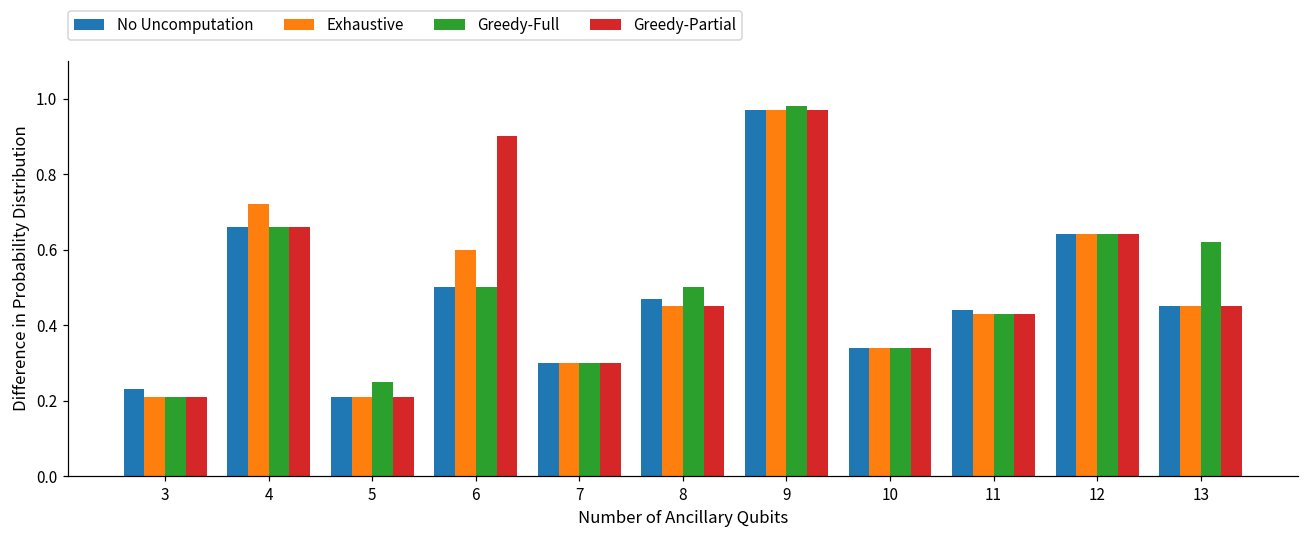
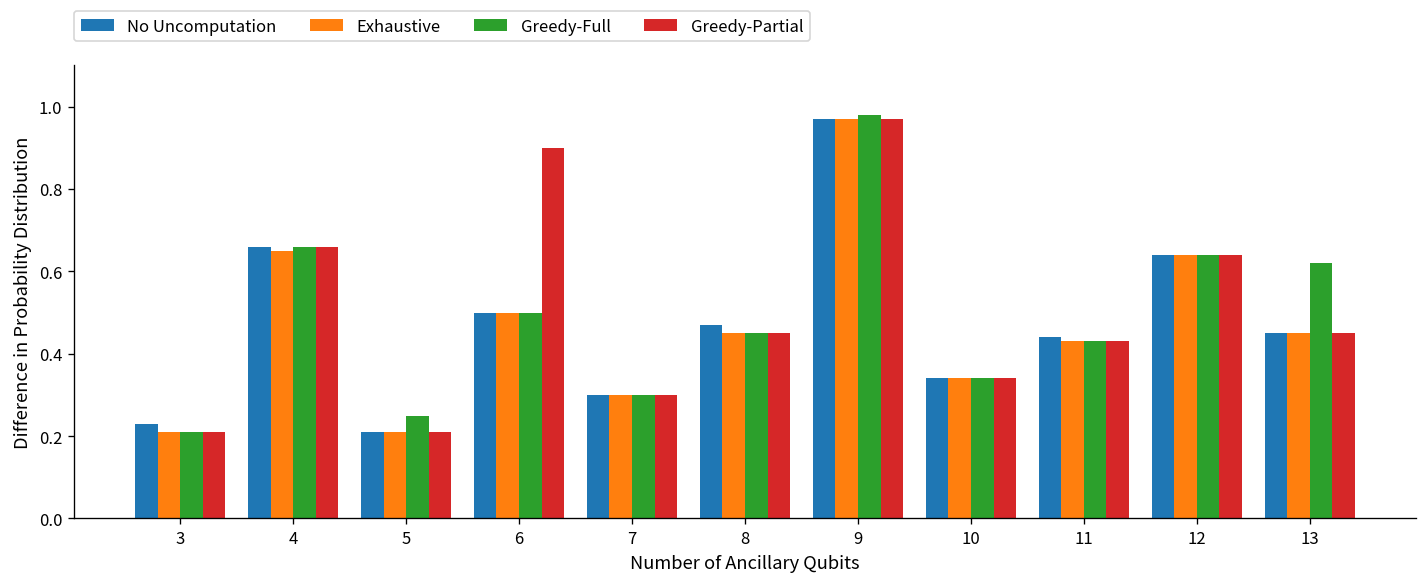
  {
    "No Uncomputation": {
      "3": 0.23,
      "4": 0.66,
      "5": 0.21,
      "6": 0.50,
      "7": 0.30,
      "8": 0.47,
      "9": 0.97,
      "10": 0.34,
      "11": 0.44,
      "12": 0.64,
      "13": 0.45
    },
    "Exhaustive": {
      "3": 0.21,
-     "4": 0.72,
+     "4": 0.65,
      "5": 0.21,
-     "6": 0.6,
+     "6": 0.5,
      "7": 0.30,
      "8": 0.45,
      "9": 0.97,
      "10": 0.34,
      "11": 0.43,
      "12": 0.64,
      "13": 0.45
    },
    "Greedy-Full": {
      "3": 0.21,
      "4": 0.66,
      "5": 0.25,
      "6": 0.50,
      "7": 0.30,
-     "8": 0.50,
+     "8": 0.45,
      "9": 0.98,
      "10": 0.34,
      "11": 0.43,
      "12": 0.64,
      "13": 0.62
    },
    "Greedy-Partial": {
      "3": 0.21,
      "4": 0.66,
      "5": 0.21,
      "6": 0.90,
      "7": 0.30,
      "8": 0.45,
      "9": 0.97,
      "10": 0.34,
      "11": 0.43,
      "12": 0.64,
      "13": 0.45
    }
  }
